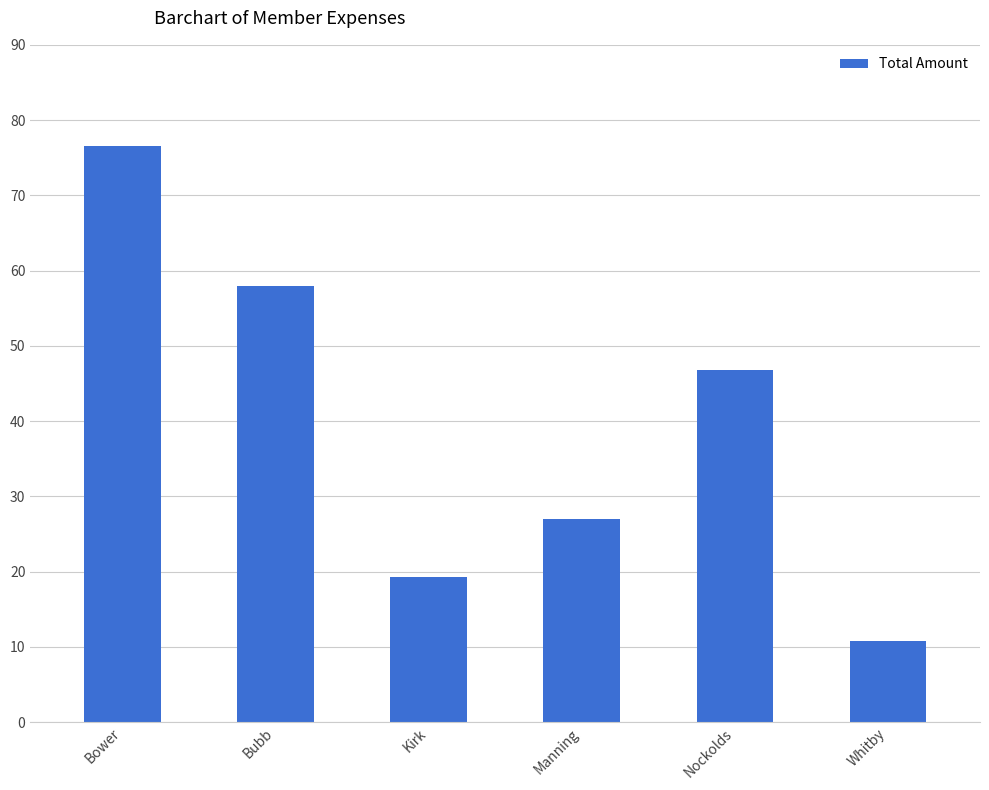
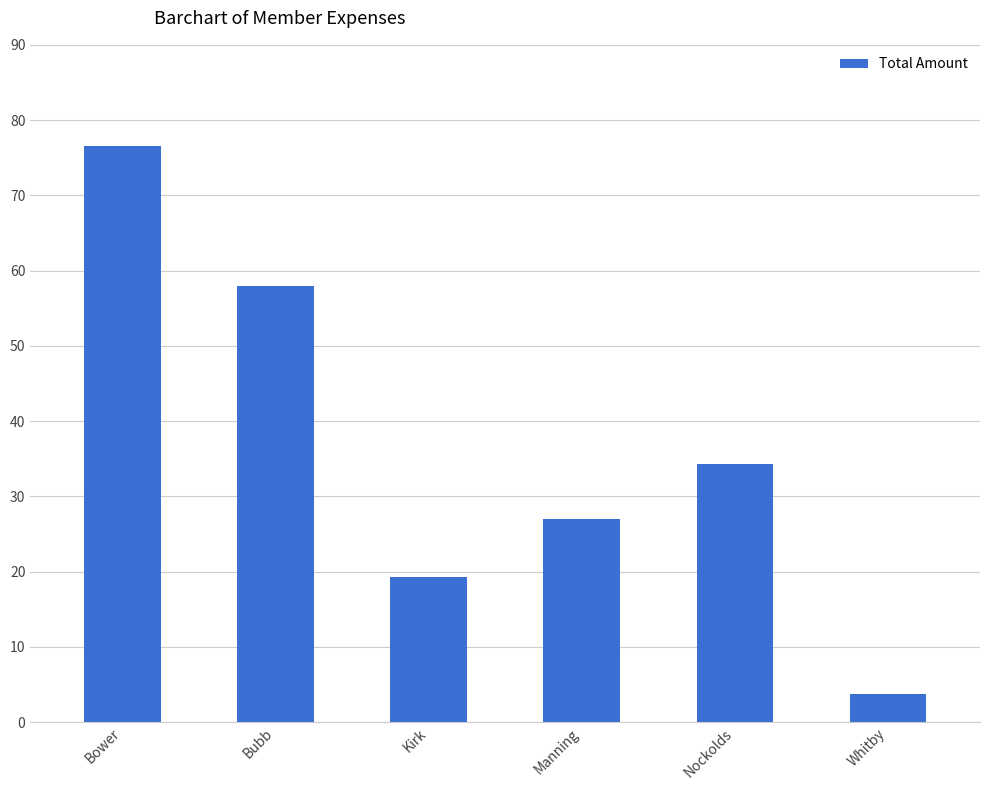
  {
    "Bower": 77,
    "Bubb": 58,
    "Kirk": 19,
    "Manning": 27,
-   "Nockolds": 47,
-   "Whitby": 11
+   "Nockolds": 34,
+   "Whitby": 4
  }
